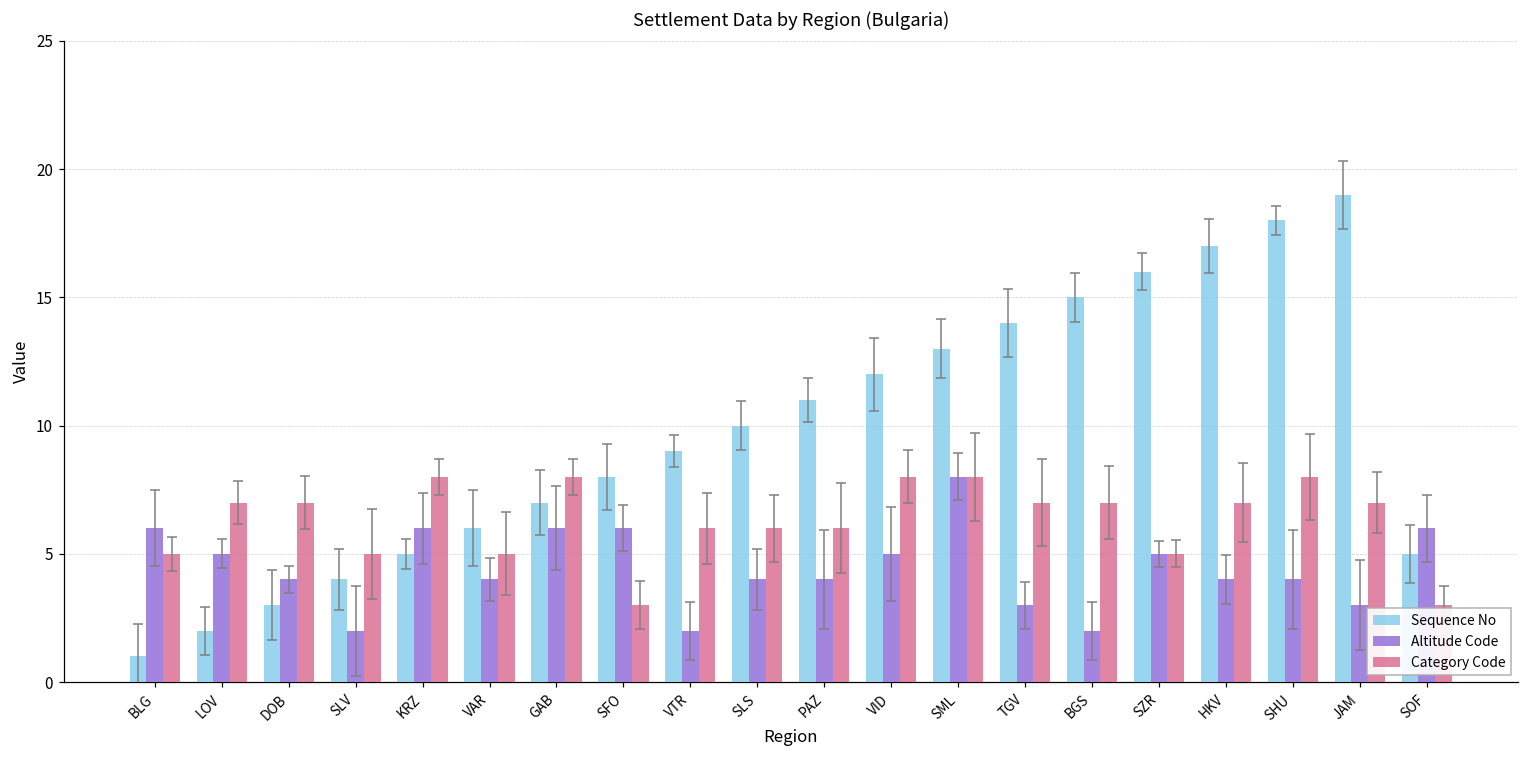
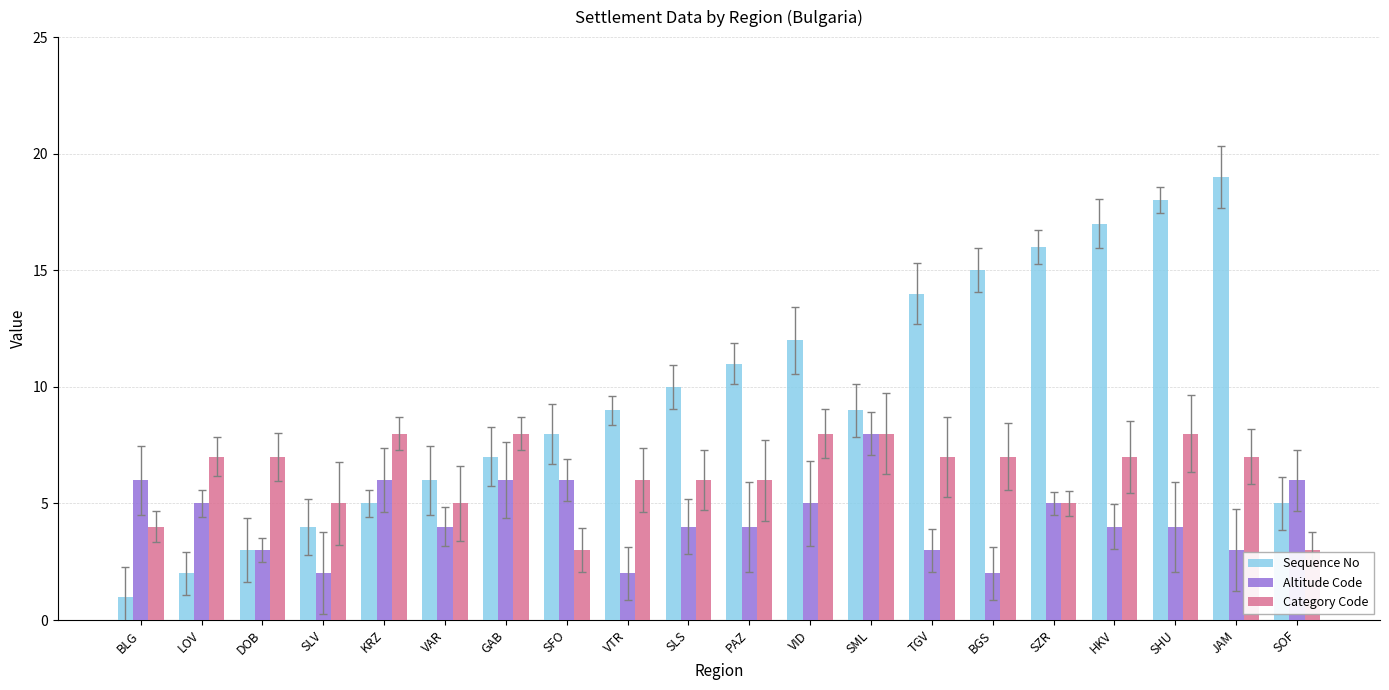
  {
    "Sequence No": {
      "BLG": 1,
      "LOV": 2,
      "DOB": 3,
      "SLV": 4,
      "KRZ": 5,
      "VAR": 6,
      "GAB": 7,
      "SFO": 8,
      "VTR": 9,
      "SLS": 10,
      "PAZ": 11,
      "VID": 12,
-     "SML": 13,
+     "SML": 9,
      "TGV": 14,
      "BGS": 15,
      "SZR": 16,
      "HKV": 17,
      "SHU": 18,
      "JAM": 19,
      "SOF": 5
    },
    "Altitude Code": {
      "BLG": 6,
      "LOV": 5,
-     "DOB": 4,
+     "DOB": 3,
      "SLV": 2,
      "KRZ": 6,
      "VAR": 4,
      "GAB": 6,
      "SFO": 6,
      "VTR": 2,
      "SLS": 4,
      "PAZ": 4,
      "VID": 5,
      "SML": 8,
      "TGV": 3,
      "BGS": 2,
      "SZR": 5,
      "HKV": 4,
      "SHU": 4,
      "JAM": 3,
      "SOF": 6
    },
    "Category Code": {
-     "BLG": 5,
+     "BLG": 4,
      "LOV": 7,
      "DOB": 7,
      "SLV": 5,
      "KRZ": 8,
      "VAR": 5,
      "GAB": 8,
      "SFO": 3,
      "VTR": 6,
      "SLS": 6,
      "PAZ": 6,
      "VID": 8,
      "SML": 8,
      "TGV": 7,
      "BGS": 7,
      "SZR": 5,
      "HKV": 7,
      "SHU": 8,
      "JAM": 7,
      "SOF": 3
    }
  }
